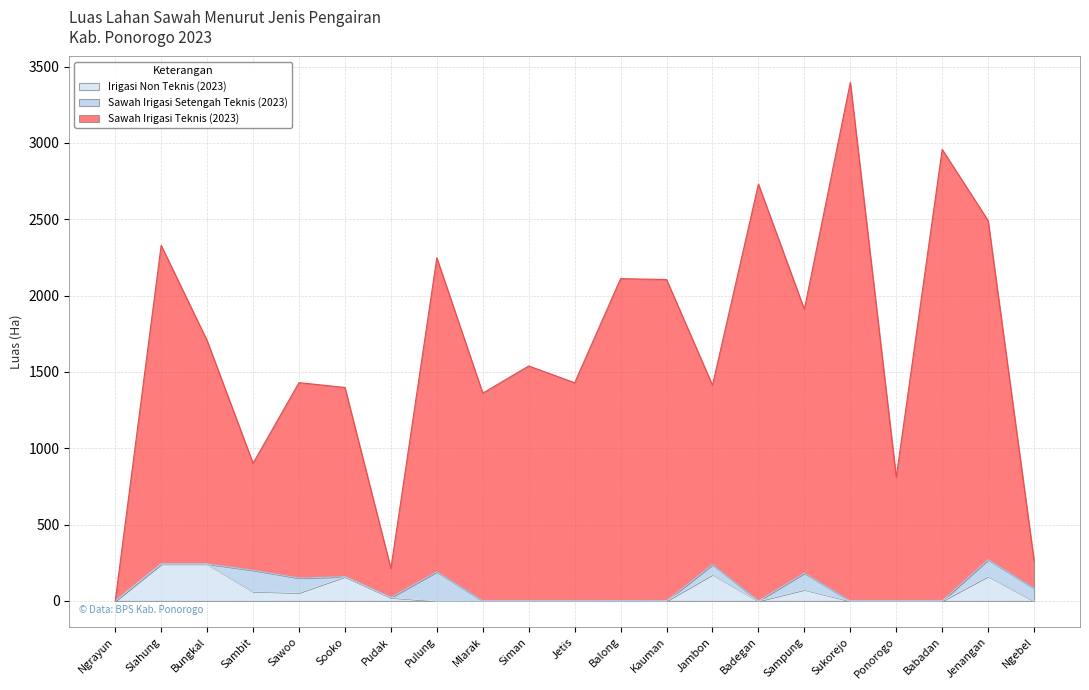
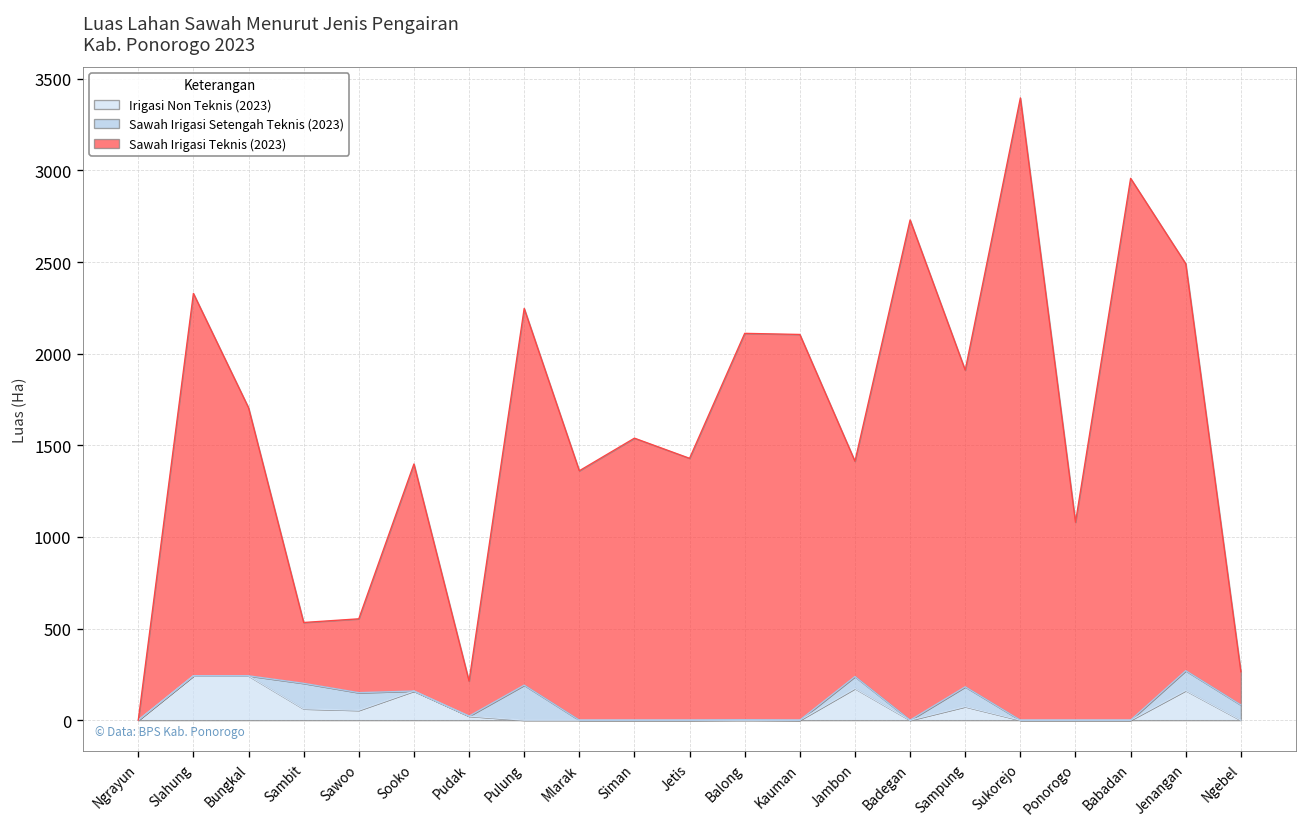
  {
    "Sawah Irigasi Teknis (2023)": {
      "Slahung": 2090,
      "Bungkal": 1460,
-     "Sambit": 700,
-     "Sawoo": 1280,
+     "Sambit": 330,
+     "Sawoo": 400,
      "Sooko": 1240,
      "Pudak": 190,
      "Pulung": 2060,
      "Mlarak": 1360,
      "Siman": 1540,
      "Jetis": 1430,
      "Balong": 2110,
      "Kauman": 2110,
      "Jambon": 1180,
      "Badegan": 2730,
      "Sampung": 1730,
      "Sukorejo": 3400,
-     "Ponorogo": 810,
+     "Ponorogo": 1080,
      "Babadan": 2960,
      "Jenangan": 2220,
      "Ngebel": 180
    }
  }
